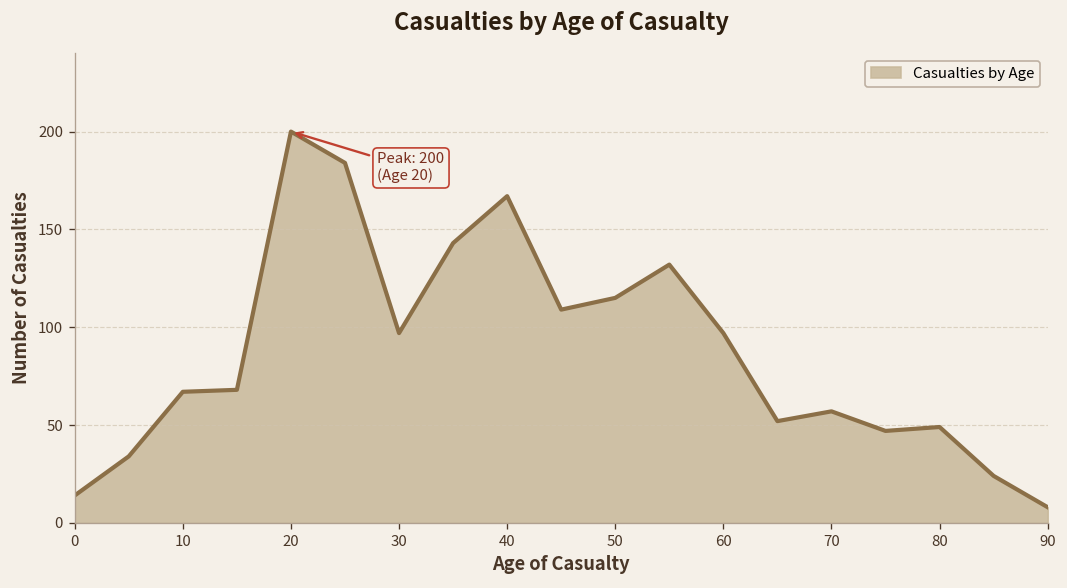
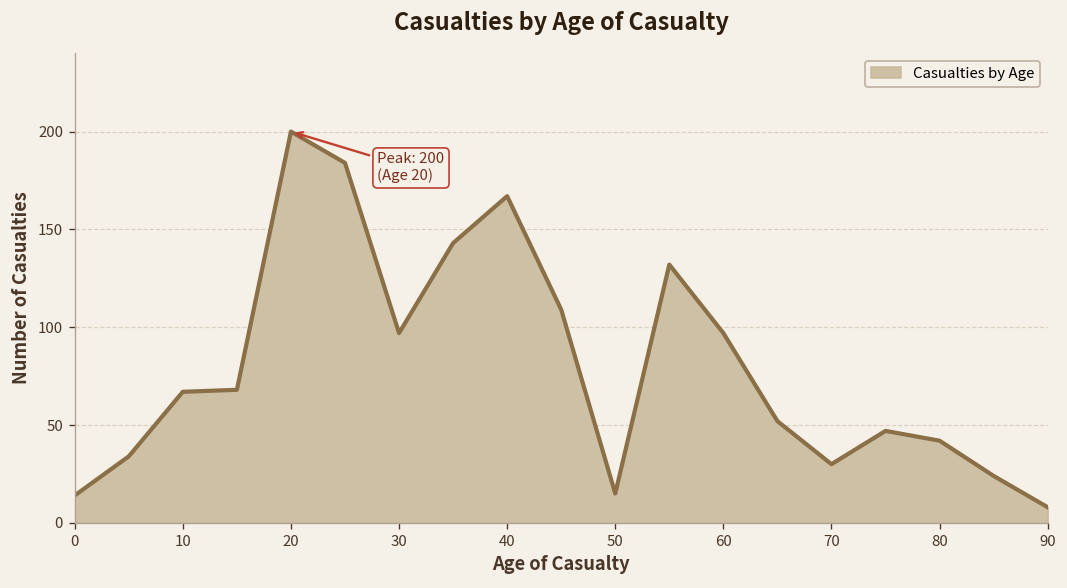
  {
    "0": 14,
    "10": 67,
    "20": 200,
    "30": 97,
    "40": 167,
-   "50": 115,
+   "50": 15,
    "60": 97,
-   "70": 57,
-   "80": 49,
+   "70": 30,
+   "80": 42,
    "90": 8
  }
